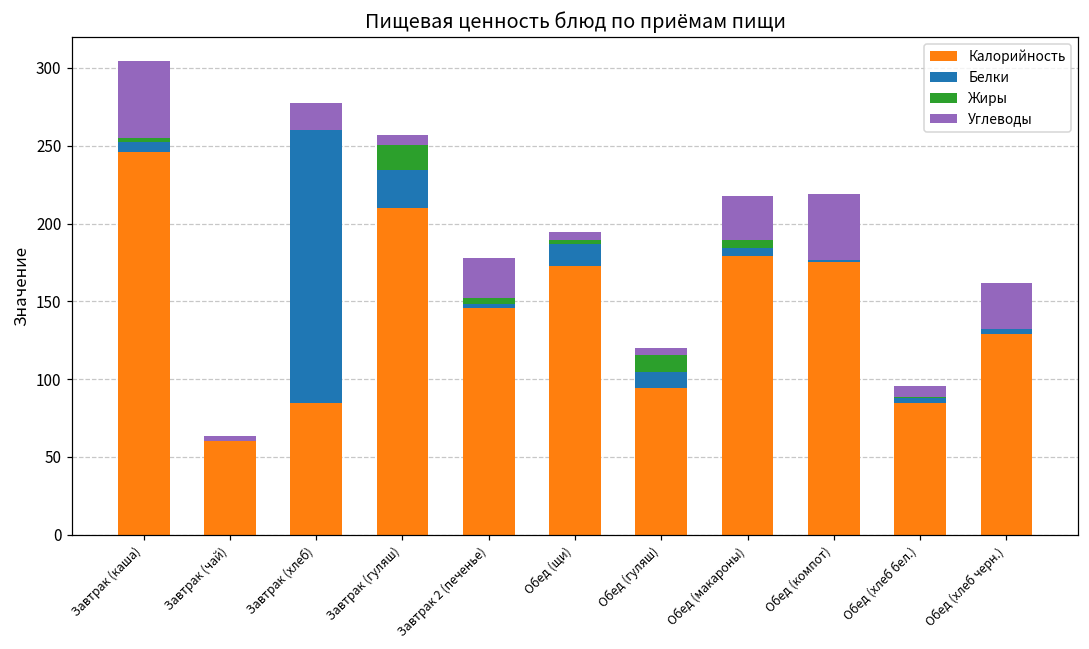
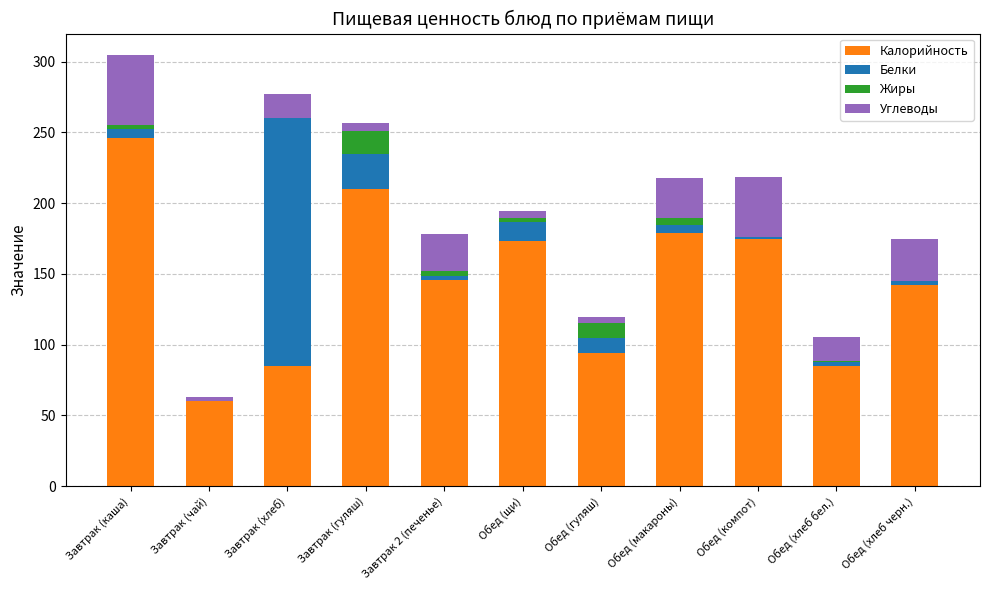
  {
    "Калорийность": {
      "Завтрак (каша)": 246,
      "Завтрак (чай)": 60,
      "Завтрак (хлеб)": 85,
      "Завтрак (гуляш)": 210,
      "Завтрак 2 (печенье)": 146,
      "Обед (щи)": 173,
      "Обед (гуляш)": 94,
      "Обед (макароны)": 179,
      "Обед (компот)": 175,
      "Обед (хлеб бел.)": 85,
-     "Обед (хлеб черн.)": 129
+     "Обед (хлеб черн.)": 142
    },
    "Белки": {
      "Завтрак (каша)": 7,
      "Завтрак (хлеб)": 175,
      "Завтрак (гуляш)": 25,
      "Завтрак 2 (печенье)": 3,
      "Обед (щи)": 14,
      "Обед (гуляш)": 11,
      "Обед (макароны)": 5,
      "Обед (хлеб бел.)": 3,
      "Обед (хлеб черн.)": 3
    },
    "Жиры": {
      "Завтрак (каша)": 2,
      "Завтрак (чай)": 0,
      "Завтрак (гуляш)": 16,
      "Завтрак 2 (печенье)": 3,
      "Обед (щи)": 3,
      "Обед (гуляш)": 11,
      "Обед (макароны)": 5,
      "Обед (компот)": 0,
      "Обед (хлеб черн.)": 0
    },
    "Углеводы": {
      "Завтрак (каша)": 50,
      "Завтрак (чай)": 3,
      "Завтрак (хлеб)": 17,
      "Завтрак (гуляш)": 6,
      "Завтрак 2 (печенье)": 26,
      "Обед (щи)": 5,
      "Обед (гуляш)": 5,
      "Обед (макароны)": 29,
      "Обед (компот)": 43,
-     "Обед (хлеб бел.)": 7,
+     "Обед (хлеб бел.)": 17,
      "Обед (хлеб черн.)": 30
    }
  }
